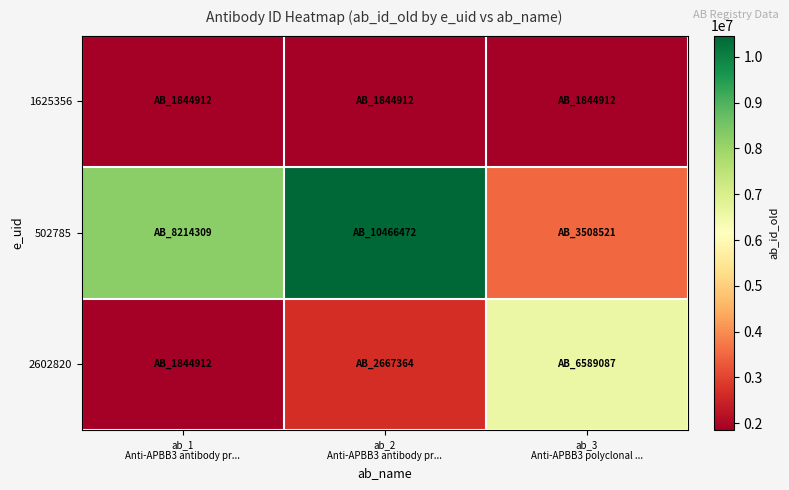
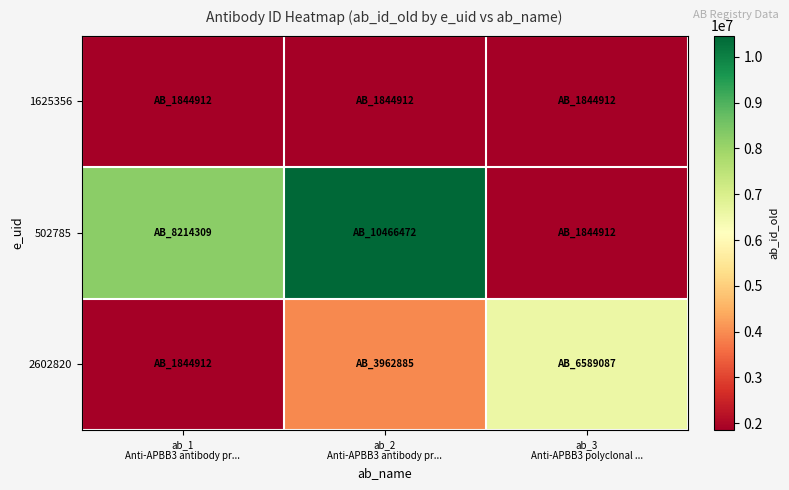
  {
    "1625356": {
      "ab_1 Anti-APBB3 antibody pr...": 1844912,
      "ab_2 Anti-APBB3 antibody pr...": 1844912,
      "ab_3 Anti-APBB3 polyclonal ...": 1844912
    },
    "502785": {
      "ab_1 Anti-APBB3 antibody pr...": 8214309,
      "ab_2 Anti-APBB3 antibody pr...": 10466472,
-     "ab_3 Anti-APBB3 polyclonal ...": 3508521
+     "ab_3 Anti-APBB3 polyclonal ...": 1844912
    },
    "2602820": {
      "ab_1 Anti-APBB3 antibody pr...": 1844912,
-     "ab_2 Anti-APBB3 antibody pr...": 2667364,
+     "ab_2 Anti-APBB3 antibody pr...": 3962885,
      "ab_3 Anti-APBB3 polyclonal ...": 6589087
    }
  }
